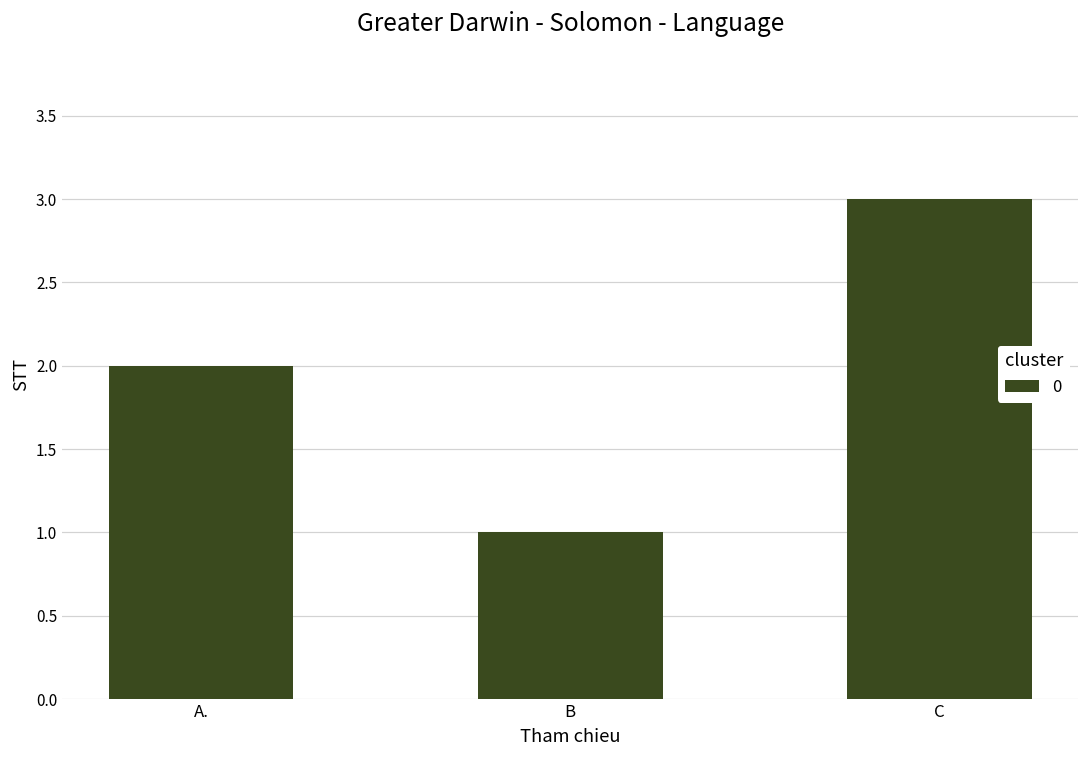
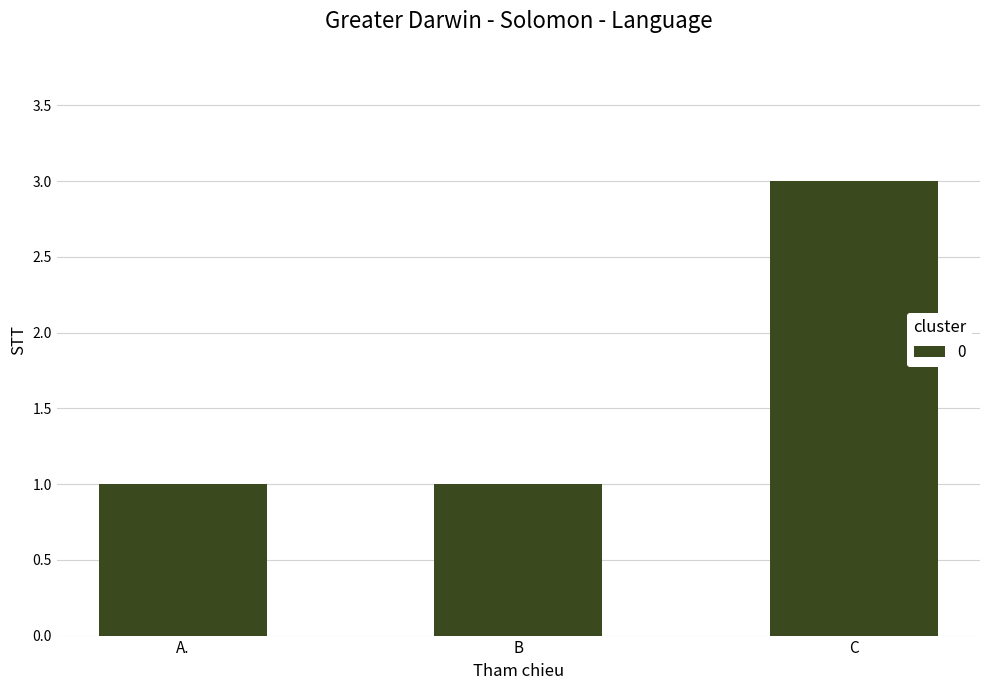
  {
-   "A.": 2,
+   "A.": 1,
    "B": 1,
    "C": 3
  }
